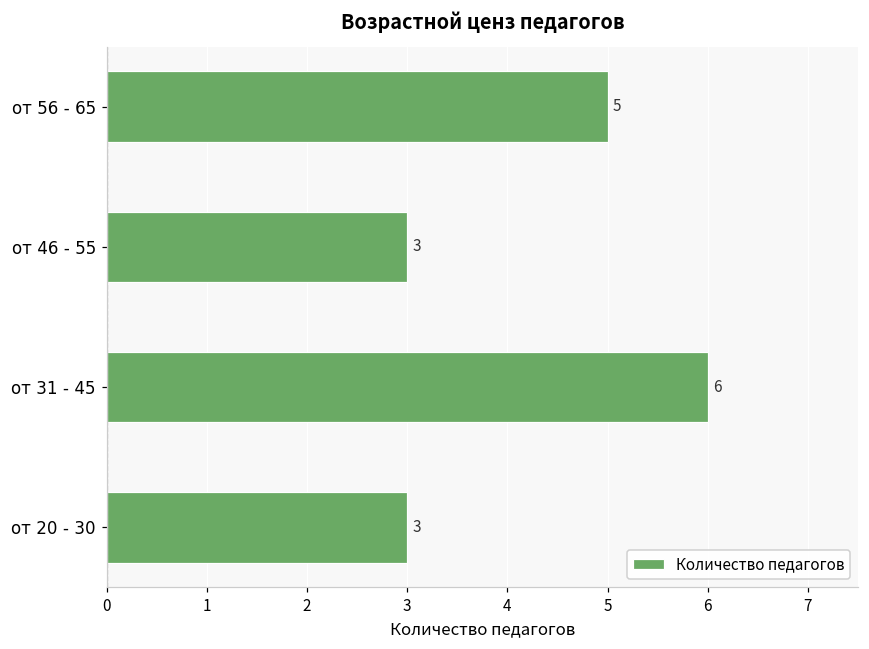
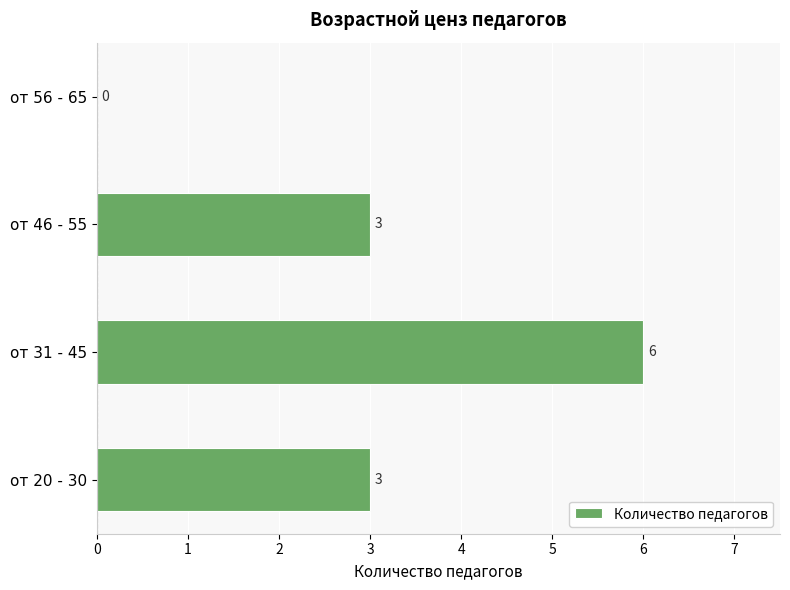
  {
-   "от 56 - 65": 5,
+   "от 56 - 65": 0,
    "от 46 - 55": 3,
    "от 31 - 45": 6,
    "от 20 - 30": 3
  }
